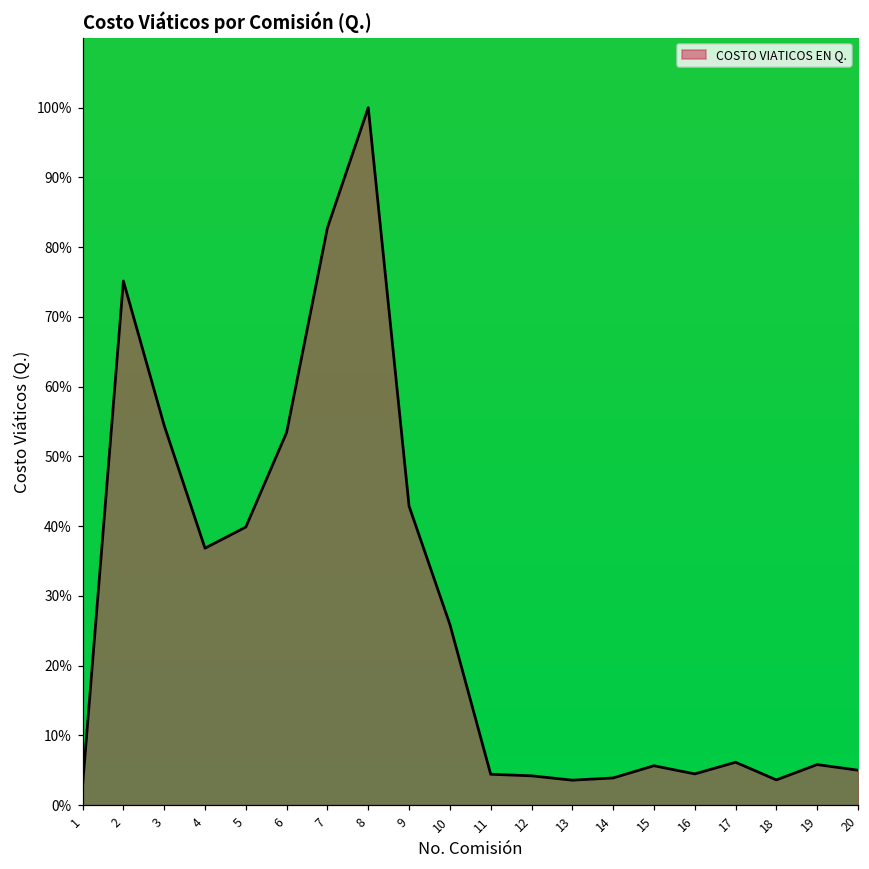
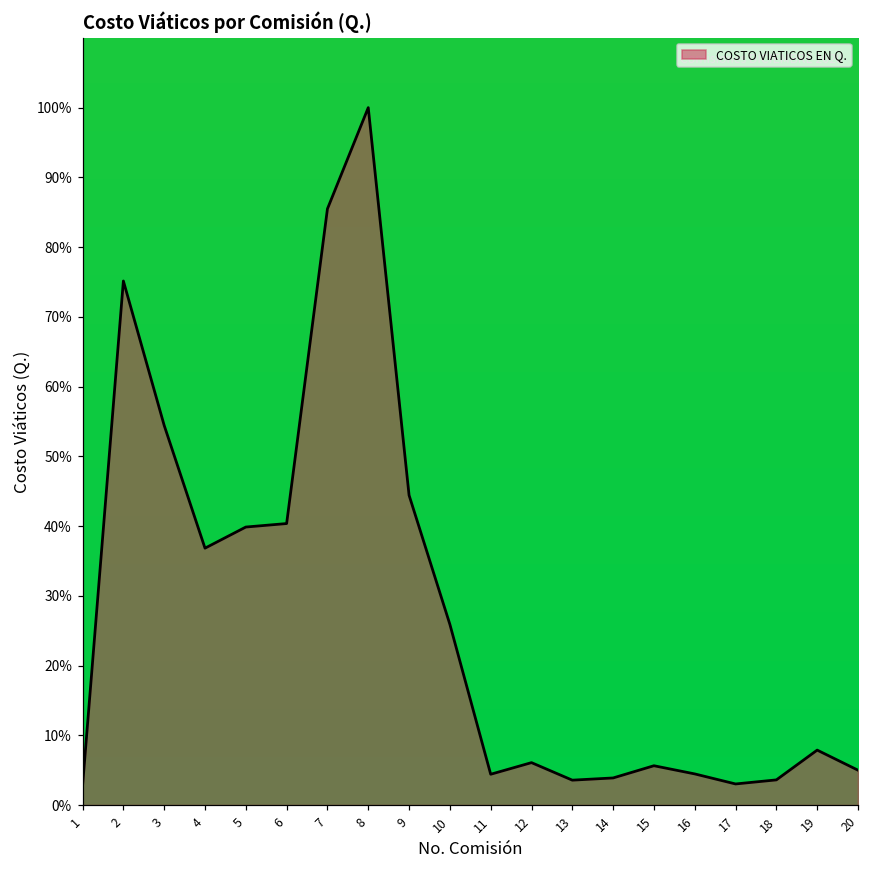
  {
    "1": "3%",
    "2": "75%",
    "3": "54%",
    "4": "37%",
    "5": "40%",
-   "6": "53%",
-   "7": "83%",
+   "6": "40%",
+   "7": "85%",
    "8": "100%",
-   "9": "43%",
+   "9": "44%",
    "10": "26%",
    "11": "4%",
-   "12": "4%",
+   "12": "6%",
    "13": "4%",
    "14": "4%",
    "15": "6%",
    "16": "4%",
-   "17": "6%",
+   "17": "3%",
    "18": "4%",
-   "19": "6%",
+   "19": "8%",
    "20": "5%"
  }
